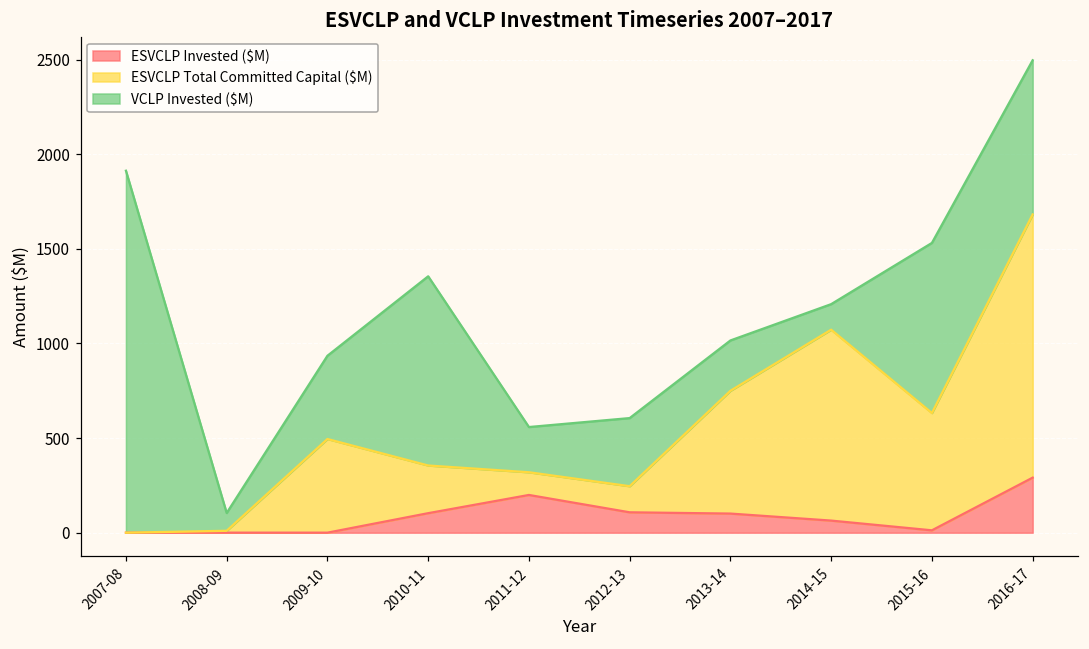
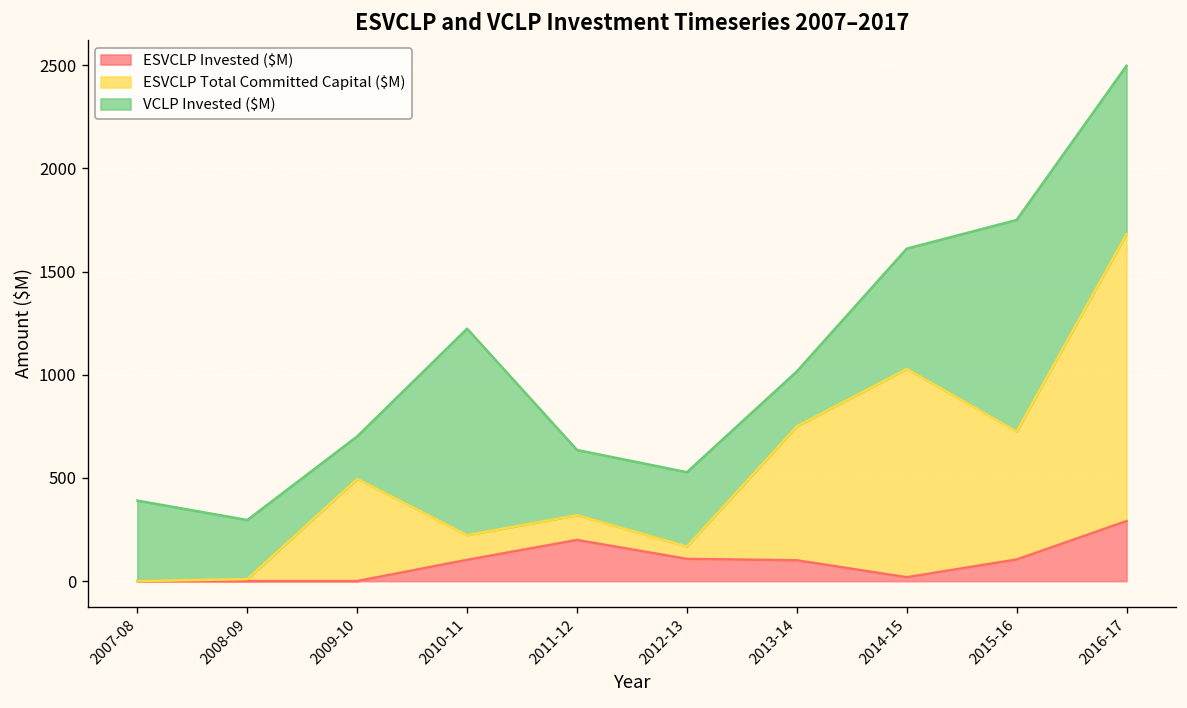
  {
    "ESVCLP Invested ($M)": {
      "2009-10": 0,
      "2010-11": 100,
      "2011-12": 200,
      "2012-13": 110,
      "2013-14": 100,
-     "2014-15": 60,
-     "2015-16": 10,
+     "2014-15": 20,
+     "2015-16": 100,
      "2016-17": 290
    },
    "ESVCLP Total Committed Capital ($M)": {
      "2009-10": 500,
-     "2010-11": 250,
+     "2010-11": 120,
      "2011-12": 120,
-     "2012-13": 140,
+     "2012-13": 60,
      "2013-14": 650,
      "2014-15": 1010,
      "2015-16": 620,
      "2016-17": 1390
    },
    "VCLP Invested ($M)": {
-     "2007-08": 1910,
-     "2008-09": 90,
-     "2009-10": 440,
+     "2007-08": 390,
+     "2008-09": 290,
+     "2009-10": 210,
      "2010-11": 1000,
-     "2011-12": 240,
+     "2011-12": 320,
      "2012-13": 360,
      "2013-14": 270,
-     "2014-15": 140,
-     "2015-16": 900,
+     "2014-15": 580,
+     "2015-16": 1030,
      "2016-17": 820
    }
  }
